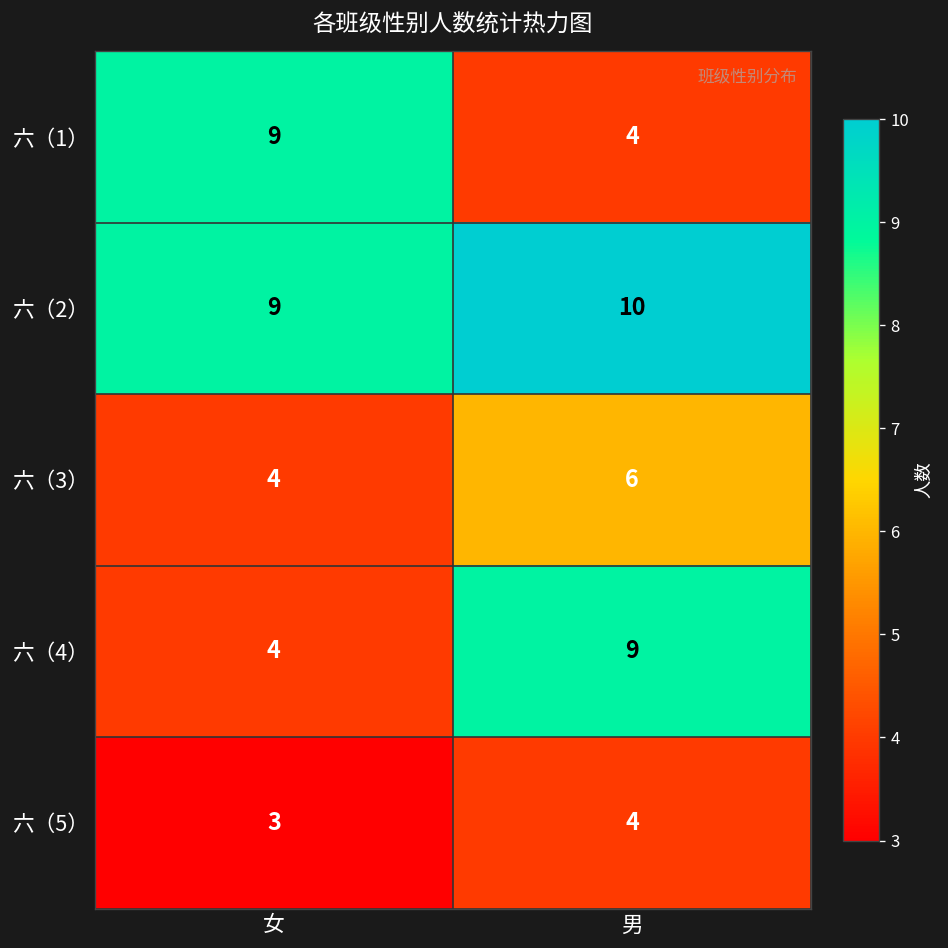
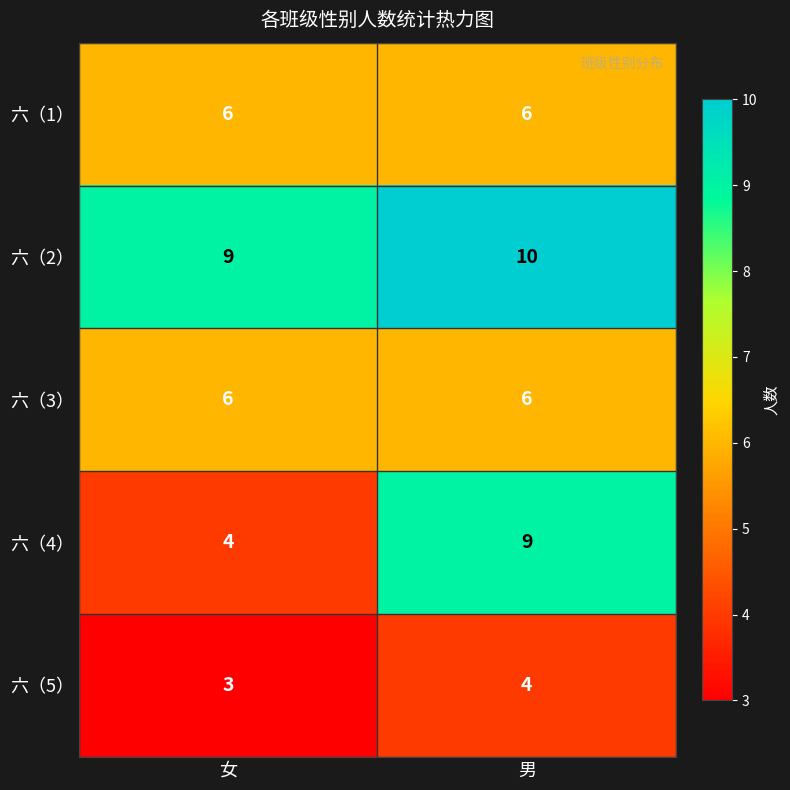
  {
    "六（1）": {
-     "女": 9,
-     "男": 4
+     "女": 6,
+     "男": 6
    },
    "六（2）": {
      "女": 9,
      "男": 10
    },
    "六（3）": {
-     "女": 4,
+     "女": 6,
      "男": 6
    },
    "六（4）": {
      "女": 4,
      "男": 9
    },
    "六（5）": {
      "女": 3,
      "男": 4
    }
  }
